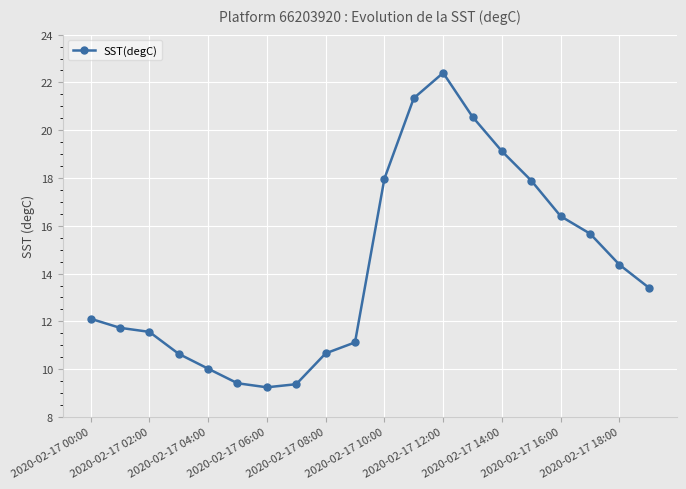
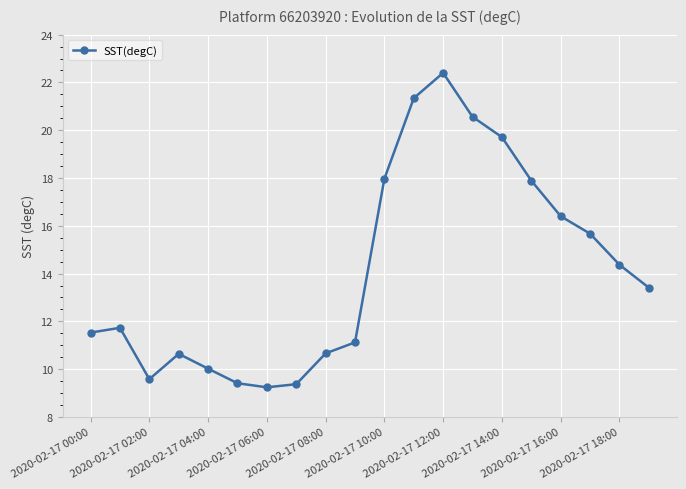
  {
-   "2020-02-17 00:00": 12.1,
-   "2020-02-17 02:00": 11.6,
+   "2020-02-17 00:00": 11.5,
+   "2020-02-17 02:00": 9.6,
    "2020-02-17 04:00": 10.0,
    "2020-02-17 06:00": 9.2,
    "2020-02-17 08:00": 10.7,
    "2020-02-17 10:00": 18.0,
    "2020-02-17 12:00": 22.4,
-   "2020-02-17 14:00": 19.1,
+   "2020-02-17 14:00": 19.7,
    "2020-02-17 16:00": 16.4,
    "2020-02-17 18:00": 14.4
  }
